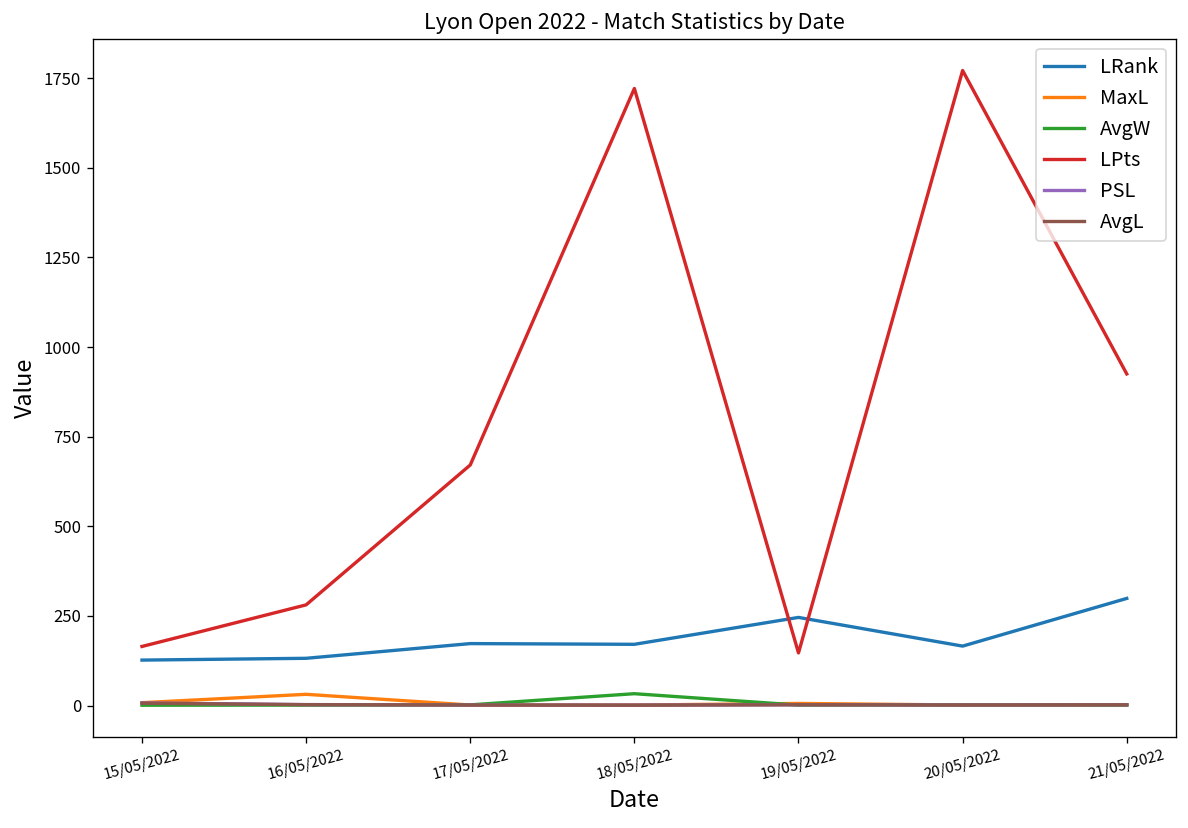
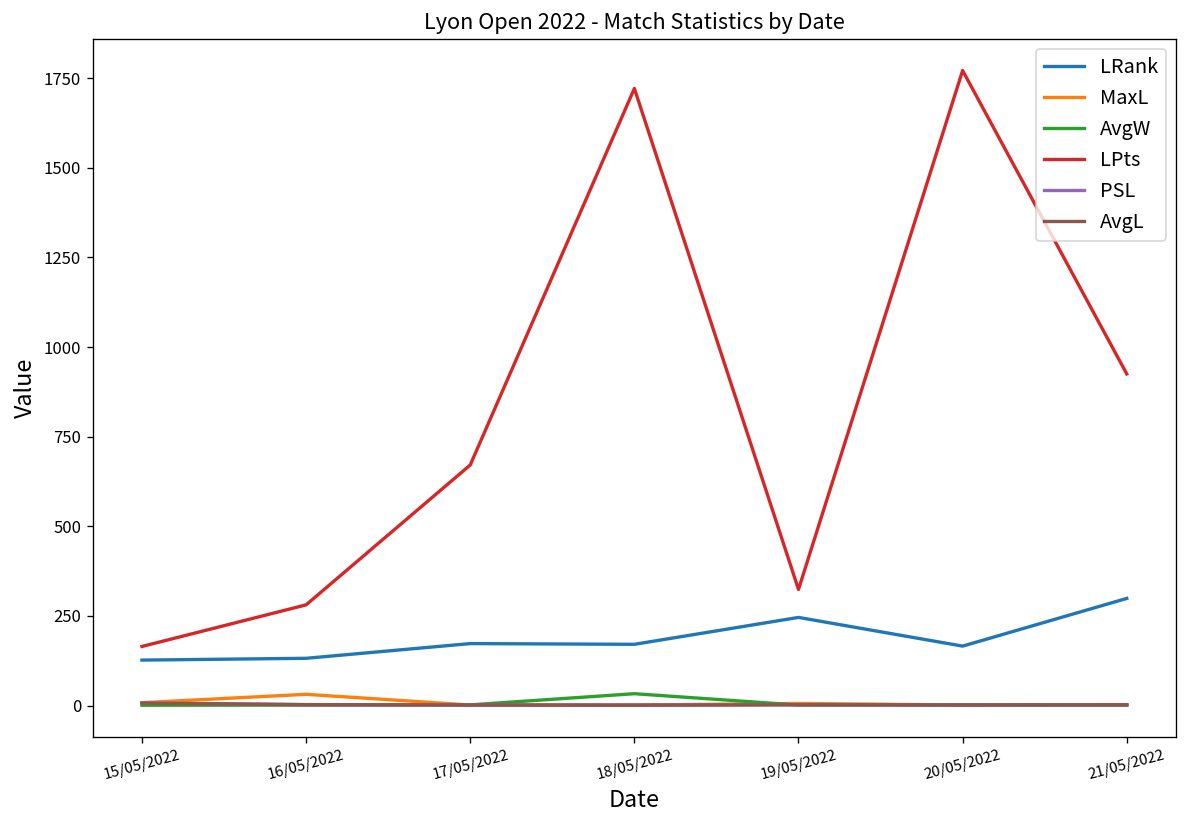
  {
    "LRank": {
      "15/05/2022": 130,
      "16/05/2022": 130,
      "17/05/2022": 170,
      "18/05/2022": 170,
      "19/05/2022": 250,
      "20/05/2022": 170,
      "21/05/2022": 300
    },
    "MaxL": {
      "16/05/2022": 30
    },
    "AvgW": {
      "18/05/2022": 30
    },
    "LPts": {
      "15/05/2022": 170,
      "16/05/2022": 280,
      "17/05/2022": 670,
      "18/05/2022": 1720,
-     "19/05/2022": 150,
+     "19/05/2022": 320,
      "20/05/2022": 1770,
      "21/05/2022": 930
    }
  }
